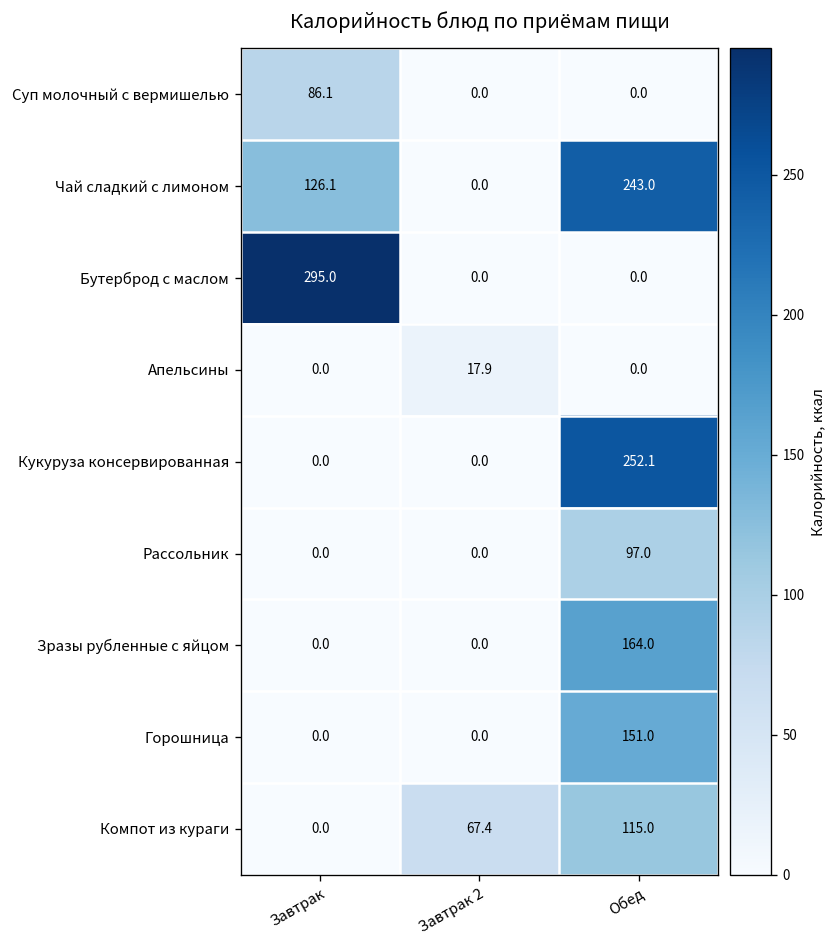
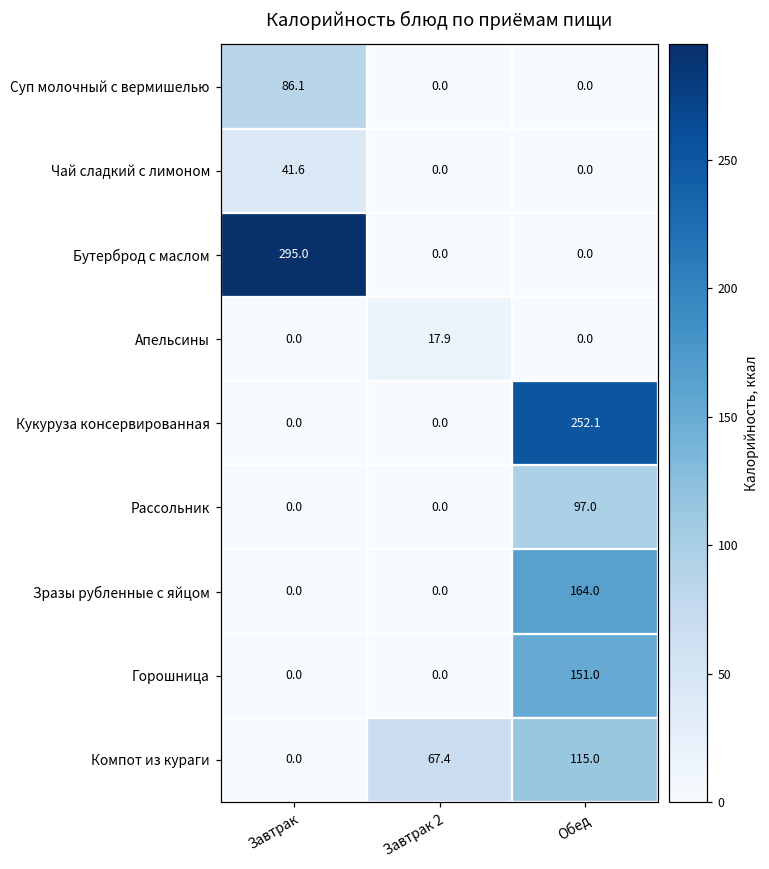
  {
    "Суп молочный с вермишелью": {
      "Завтрак": 86.1,
      "Завтрак 2": 0.0,
      "Обед": 0.0
    },
    "Чай сладкий с лимоном": {
-     "Завтрак": 126.1,
+     "Завтрак": 41.6,
      "Завтрак 2": 0.0,
-     "Обед": 243.0
+     "Обед": 0.0
    },
    "Бутерброд с маслом": {
      "Завтрак": 295.0,
      "Завтрак 2": 0.0,
      "Обед": 0.0
    },
    "Апельсины": {
      "Завтрак": 0.0,
      "Завтрак 2": 17.9,
      "Обед": 0.0
    },
    "Кукуруза консервированная": {
      "Завтрак": 0.0,
      "Завтрак 2": 0.0,
      "Обед": 252.1
    },
    "Рассольник": {
      "Завтрак": 0.0,
      "Завтрак 2": 0.0,
      "Обед": 97.0
    },
    "Зразы рубленные с яйцом": {
      "Завтрак": 0.0,
      "Завтрак 2": 0.0,
      "Обед": 164.0
    },
    "Горошница": {
      "Завтрак": 0.0,
      "Завтрак 2": 0.0,
      "Обед": 151.0
    },
    "Компот из кураги": {
      "Завтрак": 0.0,
      "Завтрак 2": 67.4,
      "Обед": 115.0
    }
  }
